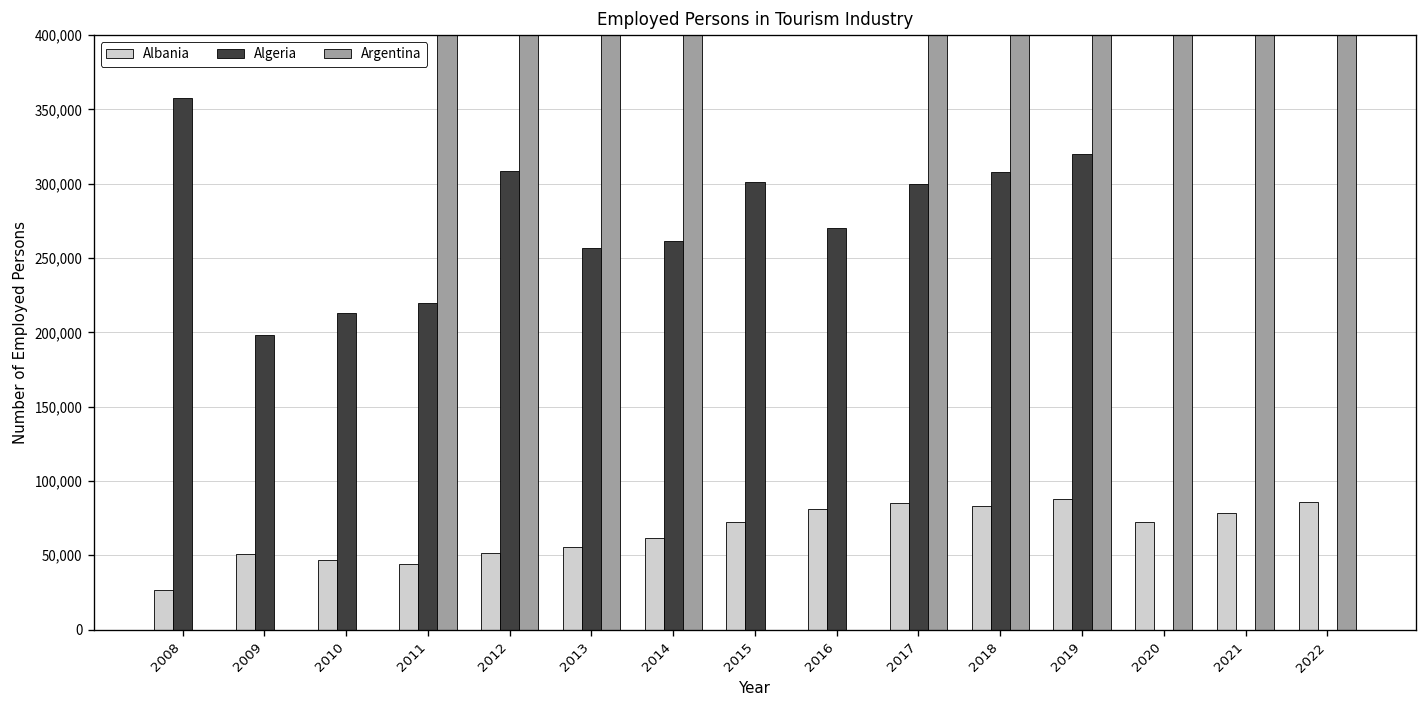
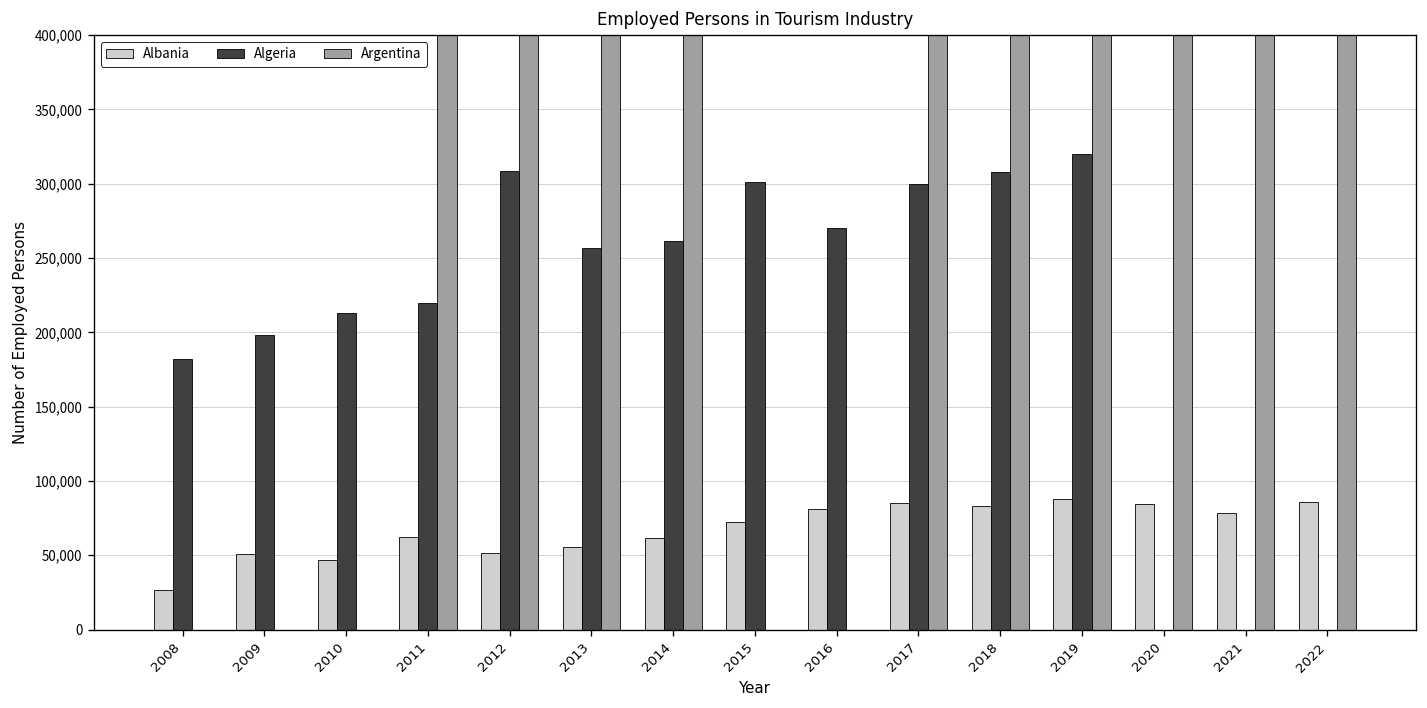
  {
    "Albania": {
      "2008": "26,000",
      "2009": "51,000",
      "2010": "47,000",
-     "2011": "44,000",
+     "2011": "62,000",
      "2012": "52,000",
      "2013": "55,000",
      "2014": "62,000",
      "2015": "72,000",
      "2016": "81,000",
      "2017": "85,000",
      "2018": "83,000",
      "2019": "88,000",
-     "2020": "73,000",
+     "2020": "84,000",
      "2021": "78,000",
      "2022": "86,000"
    },
    "Algeria": {
-     "2008": "358,000",
+     "2008": "182,000",
      "2009": "198,000",
      "2010": "213,000",
      "2011": "220,000",
      "2012": "308,000",
      "2013": "257,000",
      "2014": "261,000",
      "2015": "301,000",
      "2016": "270,000",
      "2017": "300,000",
      "2018": "308,000",
      "2019": "320,000",
      "2020": "0",
      "2021": "0",
      "2022": "0"
    },
    "Argentina": {
      "2008": "0",
      "2009": "0",
      "2010": "0",
      "2015": "0",
      "2016": "0"
    }
  }
